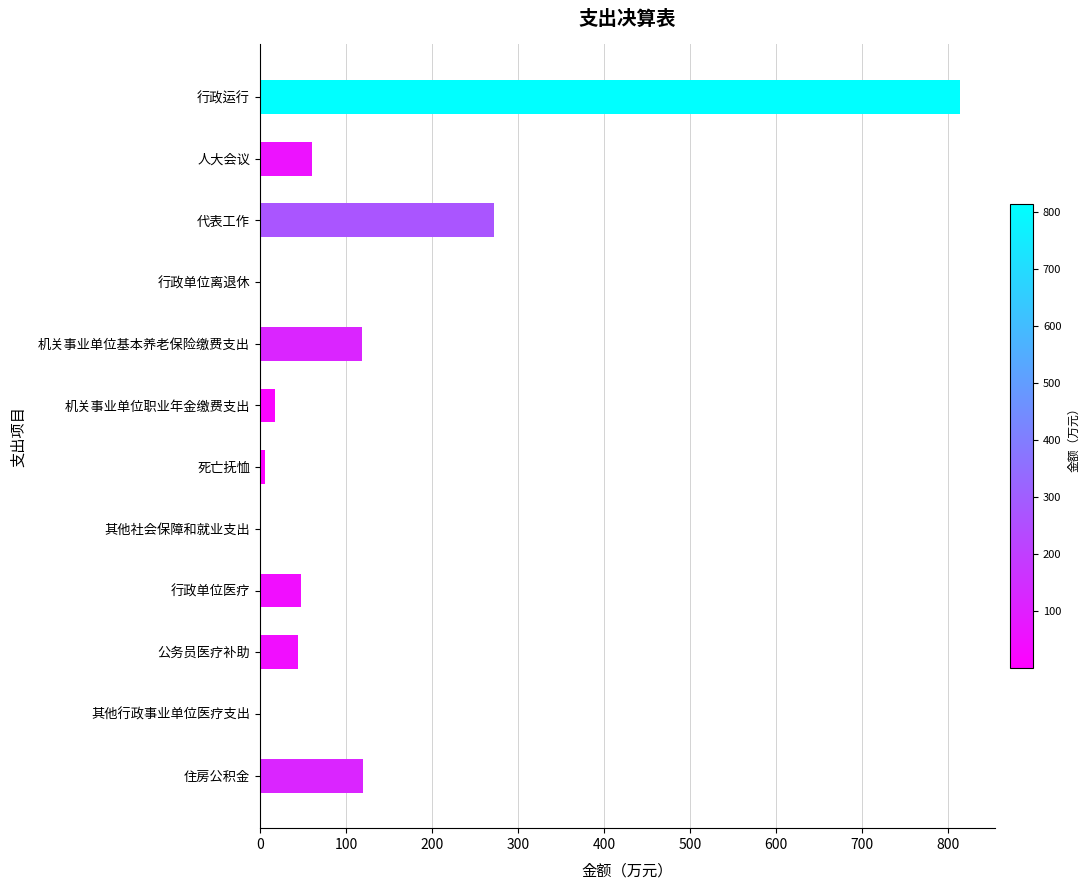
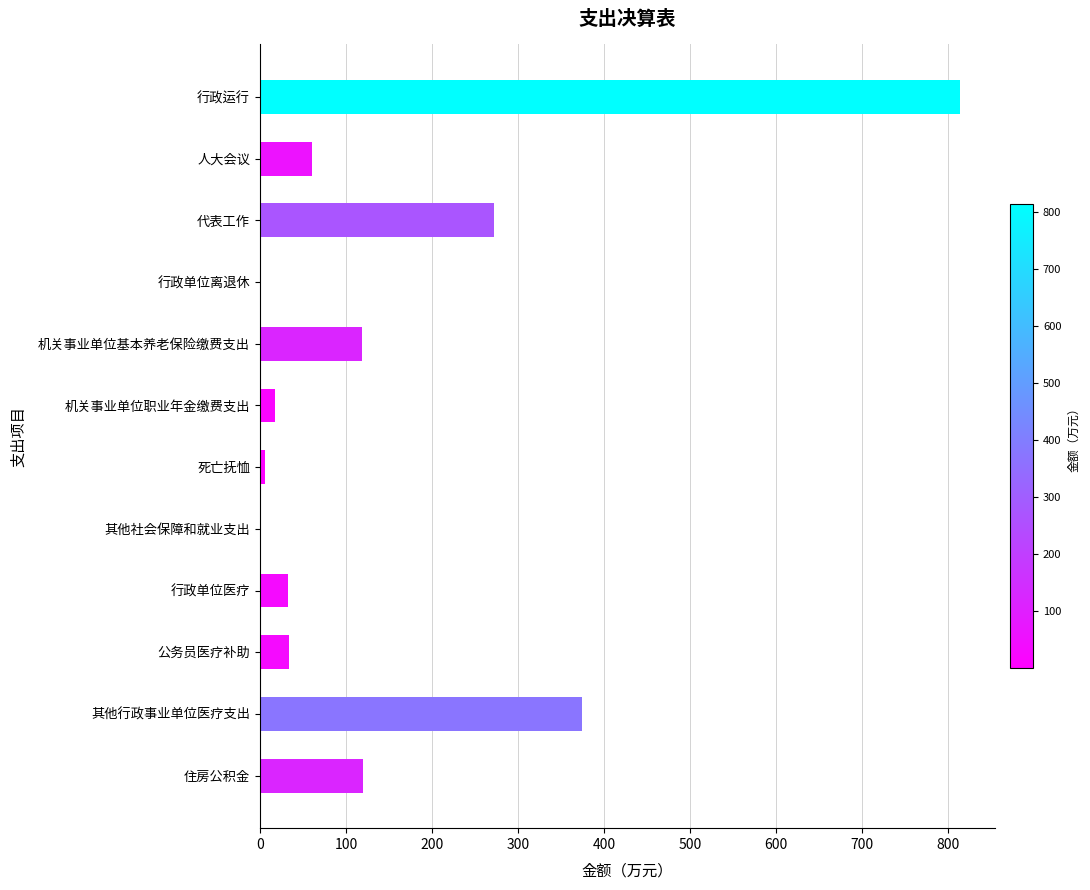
  {
    "行政运行": 810,
    "人大会议": 60,
    "代表工作": 270,
    "机关事业单位基本养老保险缴费支出": 120,
    "机关事业单位职业年金缴费支出": 20,
    "死亡抚恤": 10,
-   "行政单位医疗": 50,
-   "公务员医疗补助": 40,
-   "其他行政事业单位医疗支出": 0,
+   "行政单位医疗": 30,
+   "公务员医疗补助": 30,
+   "其他行政事业单位医疗支出": 370,
    "住房公积金": 120
  }
